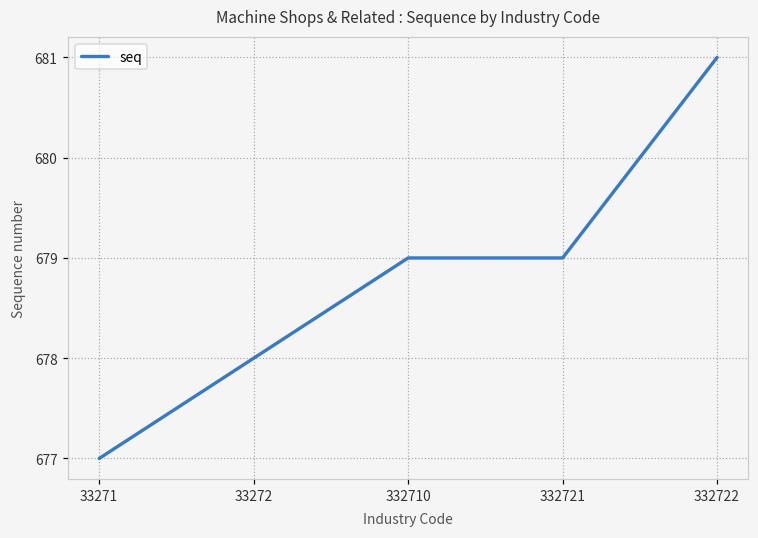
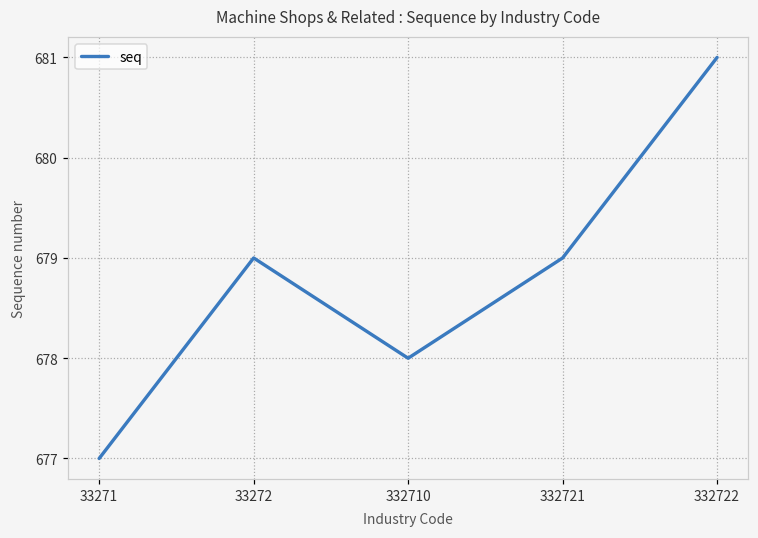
  {
    "33271": 677,
-   "33272": 678,
-   "332710": 679,
+   "33272": 679,
+   "332710": 678,
    "332721": 679,
    "332722": 681
  }
